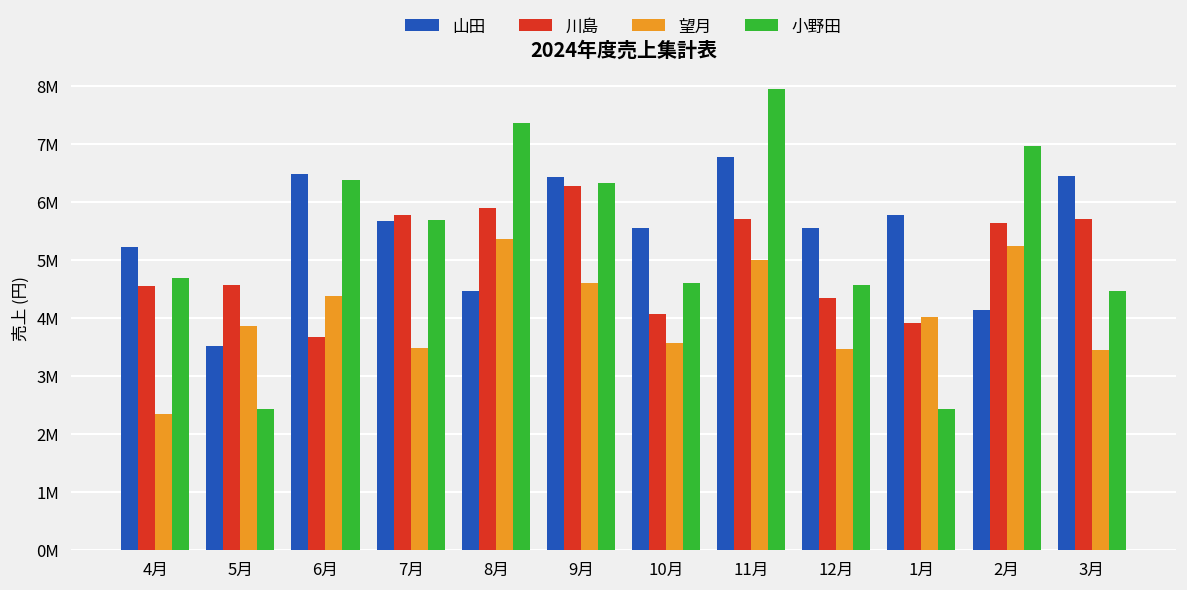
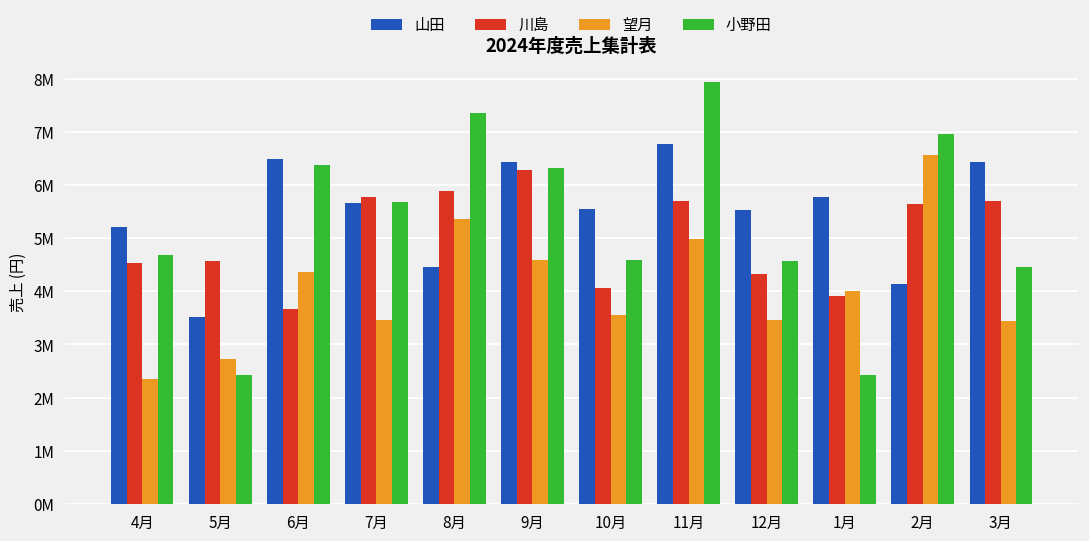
  {
    "山田": {
      "4月": 5200000,
      "5月": 3500000,
      "6月": 6500000,
      "7月": 5700000,
      "8月": 4500000,
      "9月": 6400000,
      "10月": 5500000,
      "11月": 6800000,
      "12月": 5500000,
      "1月": 5800000,
      "2月": 4100000,
      "3月": 6400000
    },
    "川島": {
      "4月": 4500000,
      "5月": 4600000,
      "6月": 3700000,
      "7月": 5800000,
      "8月": 5900000,
      "9月": 6300000,
      "10月": 4100000,
      "11月": 5700000,
      "12月": 4300000,
      "1月": 3900000,
      "2月": 5600000,
      "3月": 5700000
    },
    "望月": {
      "4月": 2300000,
-     "5月": 3900000,
+     "5月": 2700000,
      "6月": 4400000,
      "7月": 3500000,
      "8月": 5400000,
      "9月": 4600000,
      "10月": 3600000,
      "11月": 5000000,
      "12月": 3500000,
      "1月": 4000000,
-     "2月": 5200000,
+     "2月": 6600000,
      "3月": 3400000
    },
    "小野田": {
      "4月": 4700000,
      "5月": 2400000,
      "6月": 6400000,
      "7月": 5700000,
      "8月": 7400000,
      "9月": 6300000,
      "10月": 4600000,
      "11月": 7900000,
      "12月": 4600000,
      "1月": 2400000,
      "2月": 7000000,
      "3月": 4500000
    }
  }
